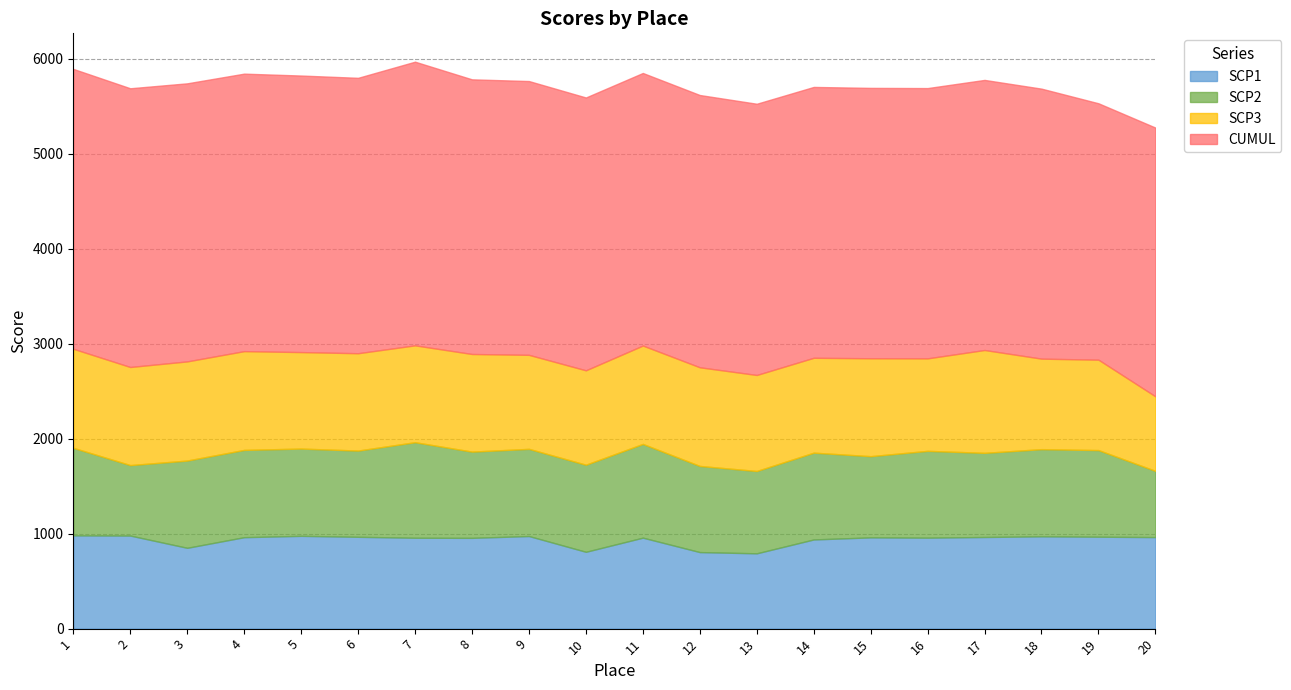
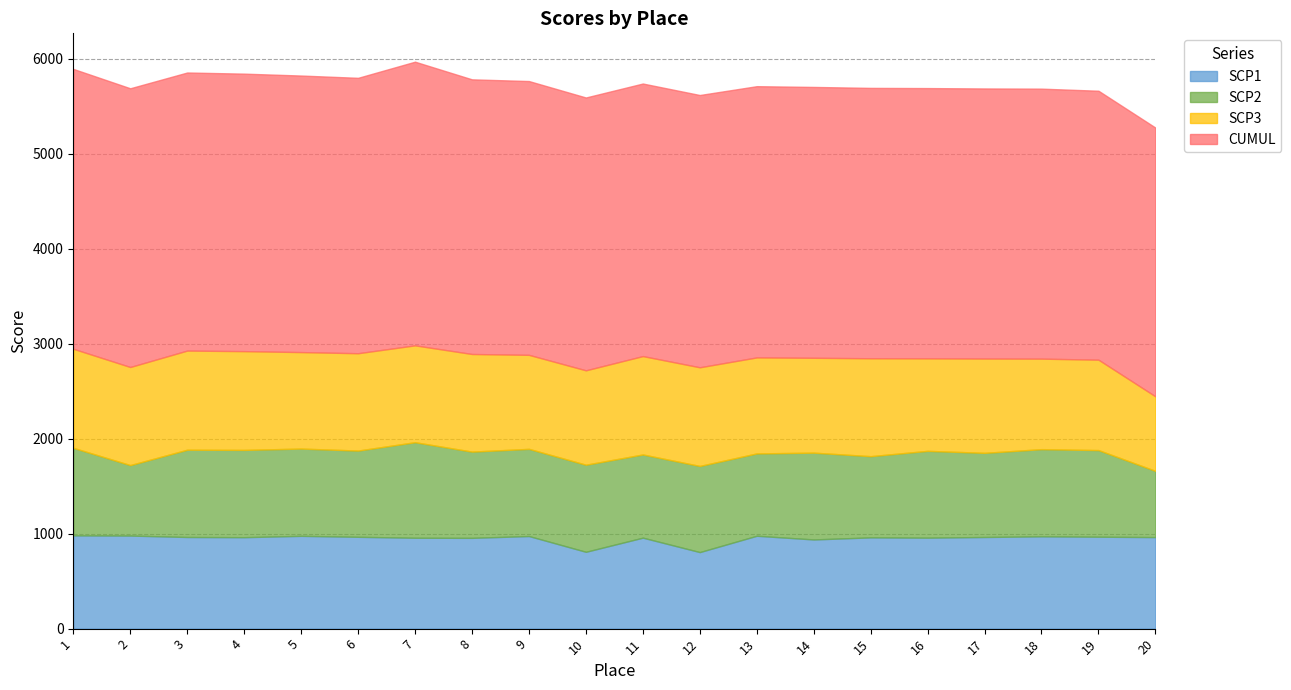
  {
    "SCP1": {
      "1": 1000,
      "2": 1000,
-     "3": 900,
+     "3": 1000,
      "4": 1000,
      "5": 1000,
      "6": 1000,
      "7": 1000,
      "8": 1000,
      "9": 1000,
      "10": 800,
      "11": 1000,
      "12": 800,
-     "13": 800,
+     "13": 1000,
      "14": 900,
      "15": 1000,
      "16": 1000,
      "17": 1000,
      "18": 1000,
      "19": 1000,
      "20": 1000
    },
    "SCP2": {
      "1": 900,
      "2": 700,
      "3": 900,
      "4": 900,
      "5": 900,
      "6": 900,
      "7": 1000,
      "8": 900,
      "9": 900,
      "10": 900,
-     "11": 1000,
+     "11": 900,
      "12": 900,
      "13": 900,
      "14": 900,
      "15": 900,
      "16": 900,
      "17": 900,
      "18": 900,
      "19": 900,
      "20": 700
    },
    "SCP3": {
      "1": 1000,
      "2": 1000,
      "3": 1000,
      "4": 1000,
      "5": 1000,
      "6": 1000,
      "7": 1000,
      "8": 1000,
      "9": 1000,
      "10": 1000,
      "11": 1000,
      "12": 1000,
      "13": 1000,
      "14": 1000,
      "15": 1000,
      "16": 1000,
-     "17": 1100,
+     "17": 1000,
      "18": 1000,
      "19": 1000,
      "20": 800
    },
    "CUMUL": {
      "1": 2900,
      "2": 2900,
      "3": 2900,
      "4": 2900,
      "5": 2900,
      "6": 2900,
      "7": 3000,
      "8": 2900,
      "9": 2900,
      "10": 2900,
      "11": 2900,
      "12": 2900,
      "13": 2900,
      "14": 2900,
      "15": 2800,
      "16": 2800,
      "17": 2800,
      "18": 2800,
-     "19": 2700,
+     "19": 2800,
      "20": 2800
    }
  }
